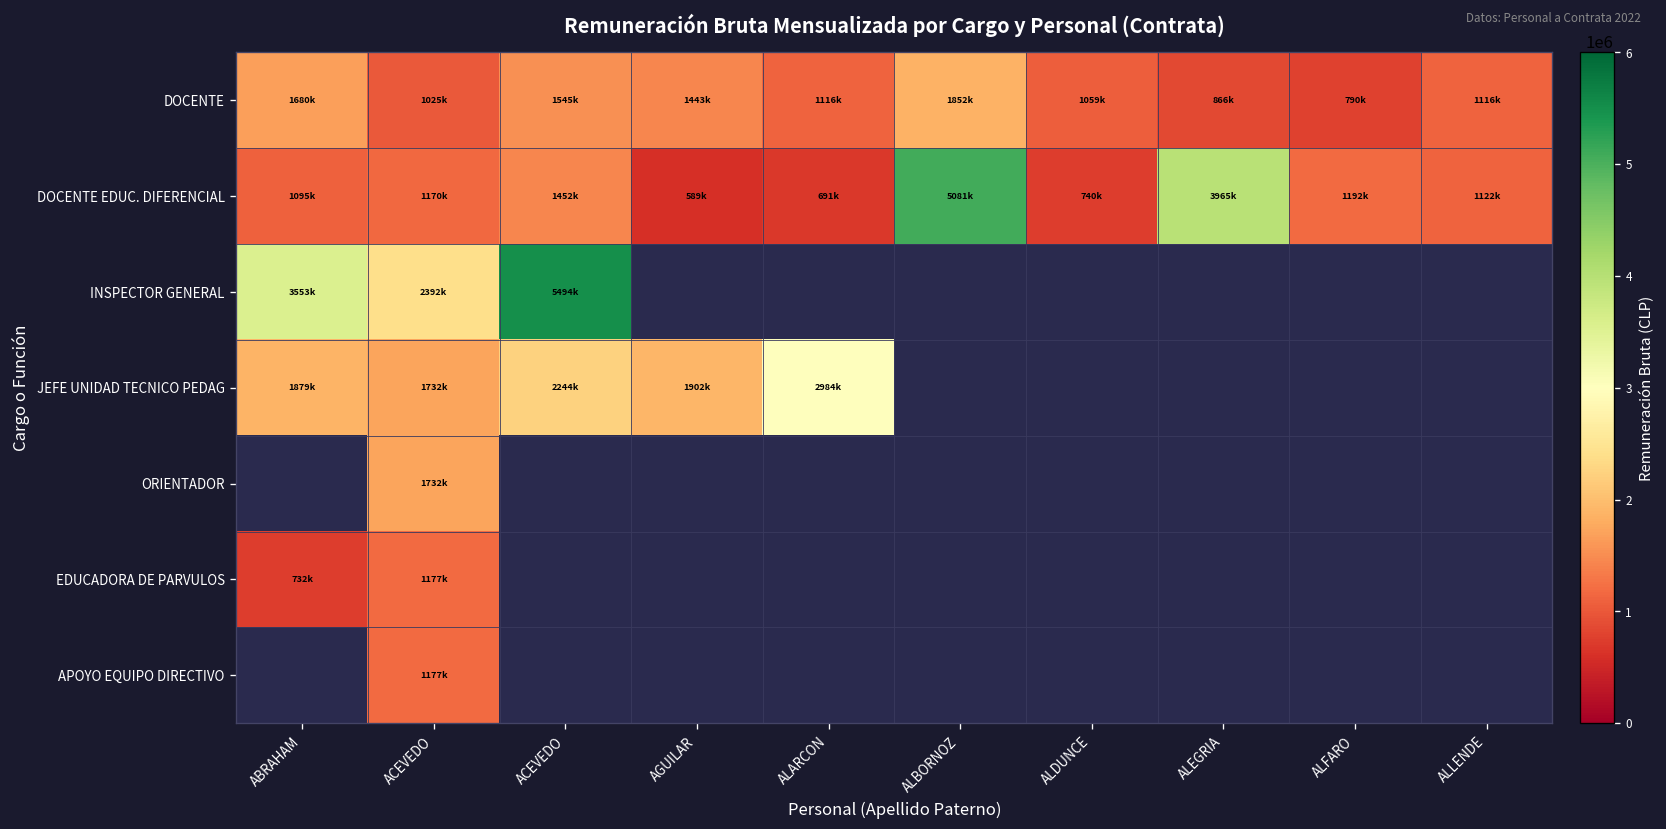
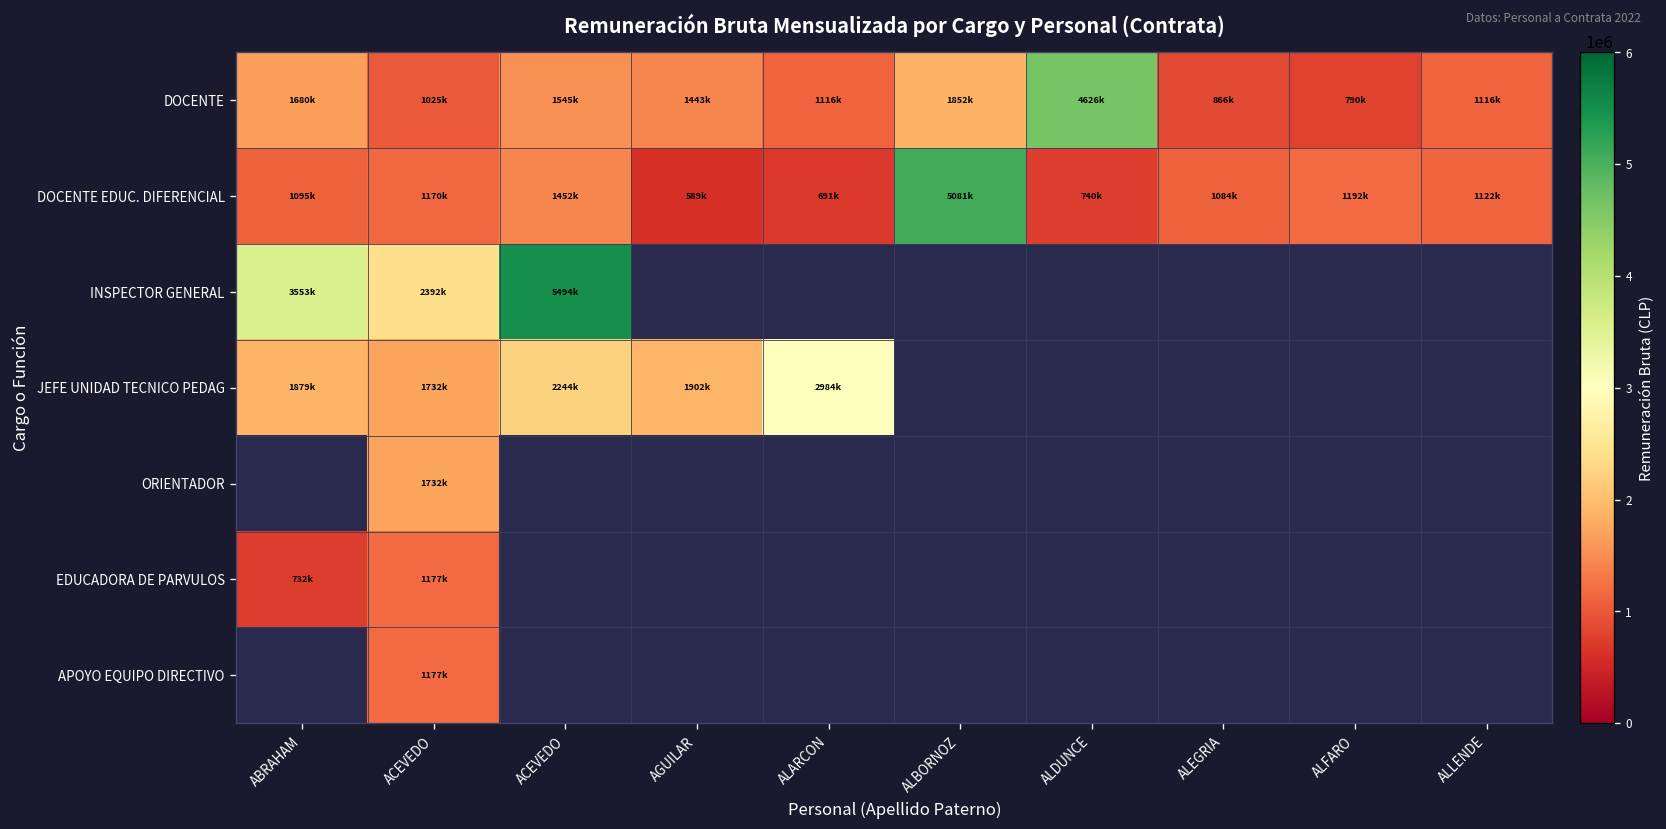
  {
    "DOCENTE": {
      "ABRAHAM": "1680k",
      "AGUILAR": "1443k",
      "ALARCON": "1116k",
      "ALBORNOZ": "1852k",
-     "ALDUNCE": "1059k",
+     "ALDUNCE": "4626k",
      "ALEGRIA": "866k",
      "ALFARO": "790k",
      "ALLENDE": "1116k"
    },
    "DOCENTE EDUC. DIFERENCIAL": {
      "ABRAHAM": "1095k",
      "AGUILAR": "589k",
      "ALARCON": "691k",
      "ALBORNOZ": "5081k",
      "ALDUNCE": "740k",
-     "ALEGRIA": "3965k",
+     "ALEGRIA": "1084k",
      "ALFARO": "1192k",
      "ALLENDE": "1122k"
    },
    "INSPECTOR GENERAL": {
      "ABRAHAM": "3553k"
    },
    "JEFE UNIDAD TECNICO PEDAG": {
      "ABRAHAM": "1879k",
      "AGUILAR": "1902k",
      "ALARCON": "2984k"
    },
    "ORIENTADOR": {
      "ACEVEDO": "1732k"
    },
    "EDUCADORA DE PARVULOS": {
      "ABRAHAM": "732k",
      "ACEVEDO": "1177k"
    },
    "APOYO EQUIPO DIRECTIVO": {
      "ACEVEDO": "1177k"
    }
  }
